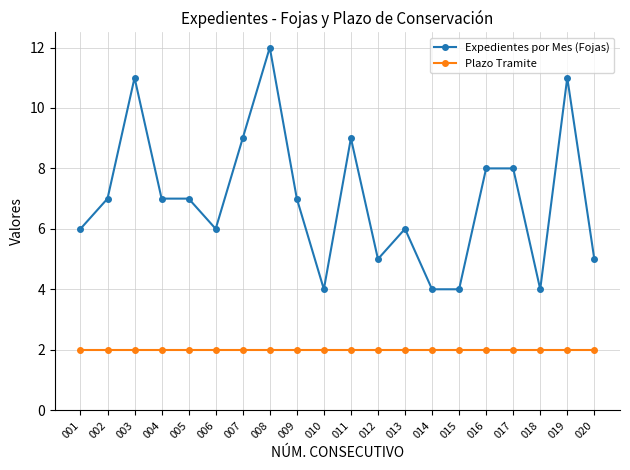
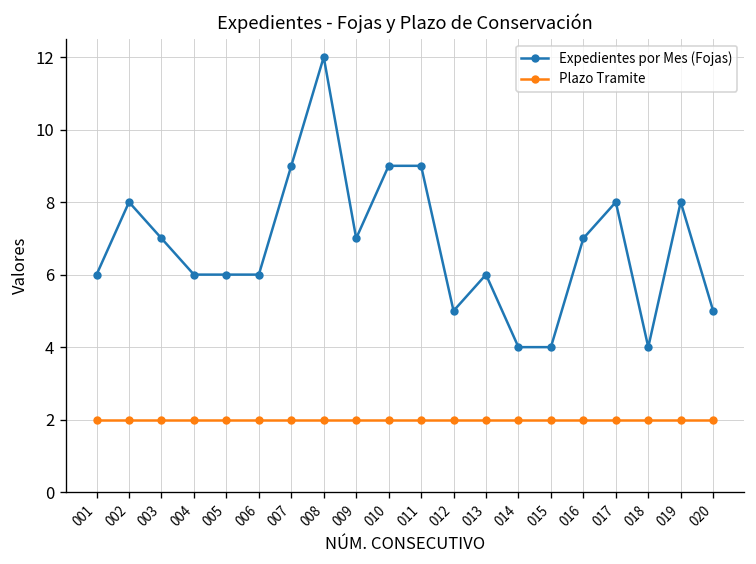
  {
    "Expedientes por Mes (Fojas)": {
      "001": 6,
-     "002": 7,
-     "003": 11,
-     "004": 7,
-     "005": 7,
+     "002": 8,
+     "003": 7,
+     "004": 6,
+     "005": 6,
      "006": 6,
      "007": 9,
      "008": 12,
      "009": 7,
-     "010": 4,
+     "010": 9,
      "011": 9,
      "012": 5,
      "013": 6,
      "014": 4,
      "015": 4,
-     "016": 8,
+     "016": 7,
      "017": 8,
      "018": 4,
-     "019": 11,
+     "019": 8,
      "020": 5
    },
    "Plazo Tramite": {
      "001": 2,
      "002": 2,
      "003": 2,
      "004": 2,
      "005": 2,
      "006": 2,
      "007": 2,
      "008": 2,
      "009": 2,
      "010": 2,
      "011": 2,
      "012": 2,
      "013": 2,
      "014": 2,
      "015": 2,
      "016": 2,
      "017": 2,
      "018": 2,
      "019": 2,
      "020": 2
    }
  }
